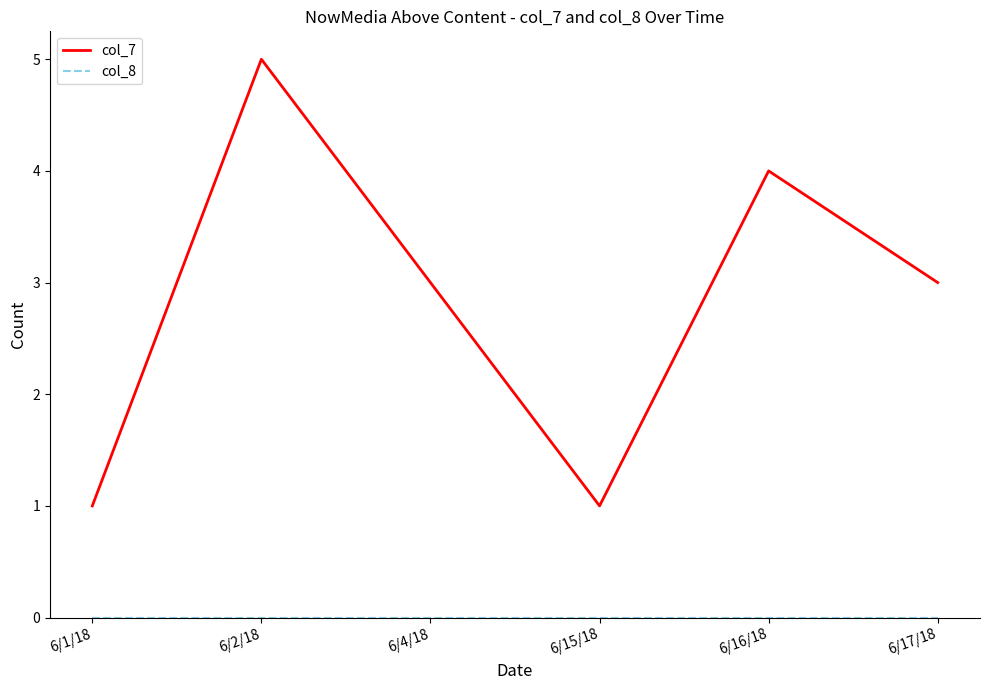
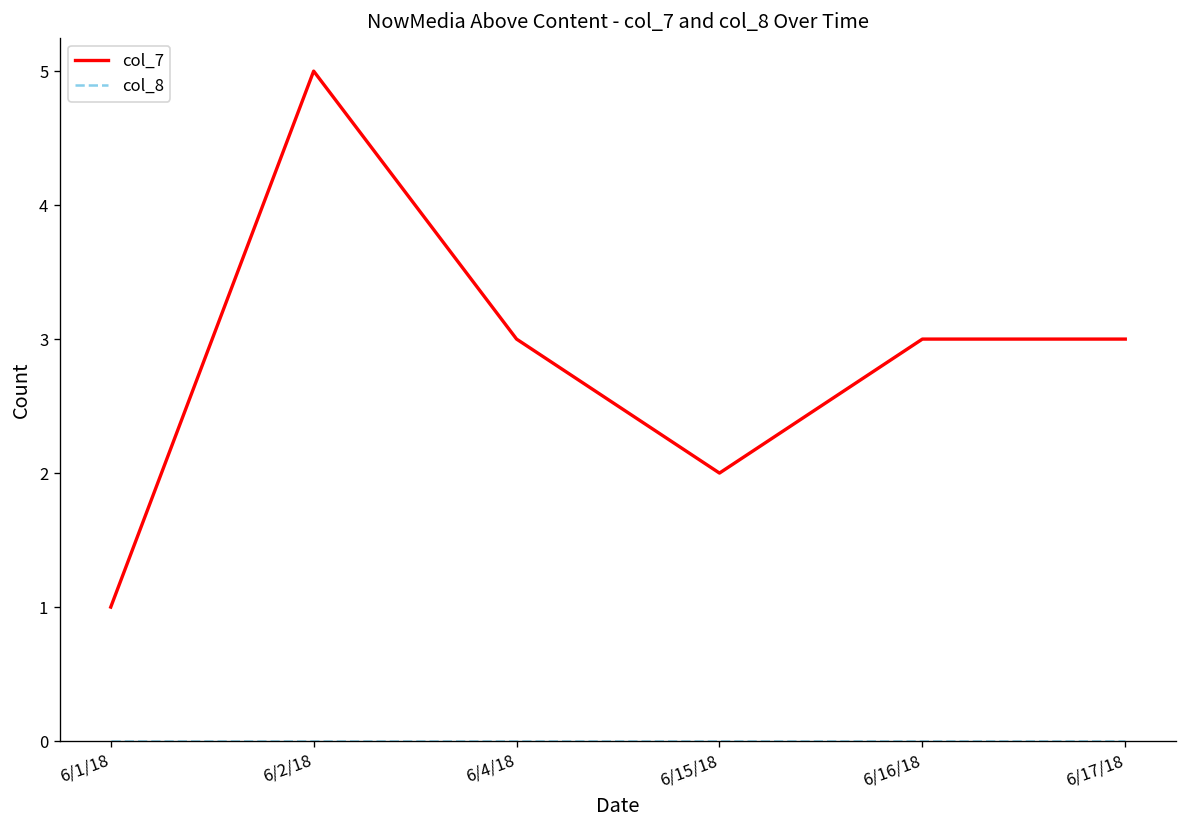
  {
    "col_7": {
      "6/1/18": 1,
      "6/2/18": 5,
      "6/4/18": 3,
-     "6/15/18": 1,
-     "6/16/18": 4,
+     "6/15/18": 2,
+     "6/16/18": 3,
      "6/17/18": 3
    },
    "col_8": {
      "6/1/18": 0,
      "6/2/18": 0,
      "6/4/18": 0,
      "6/15/18": 0,
      "6/16/18": 0,
      "6/17/18": 0
    }
  }
